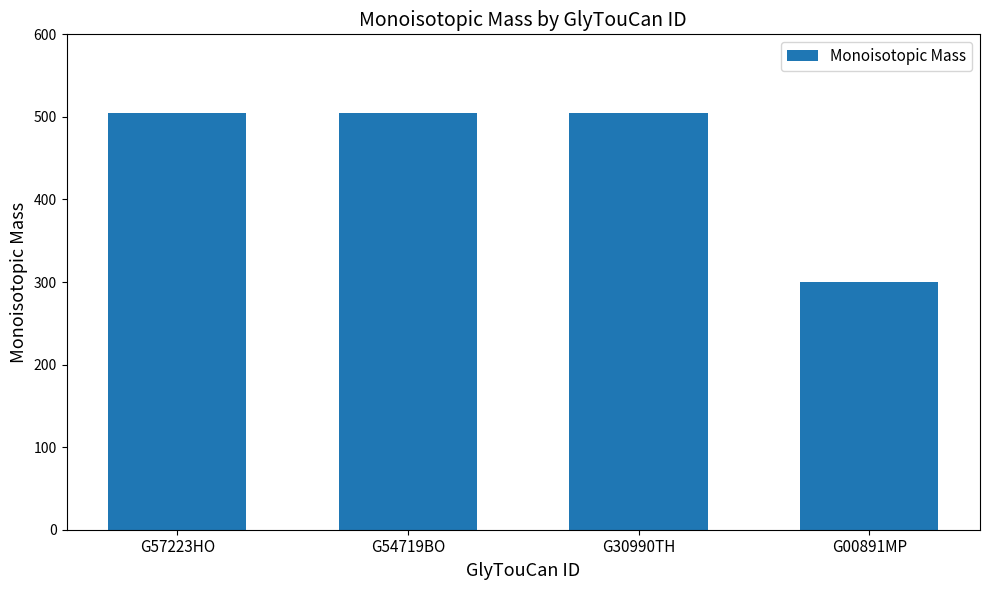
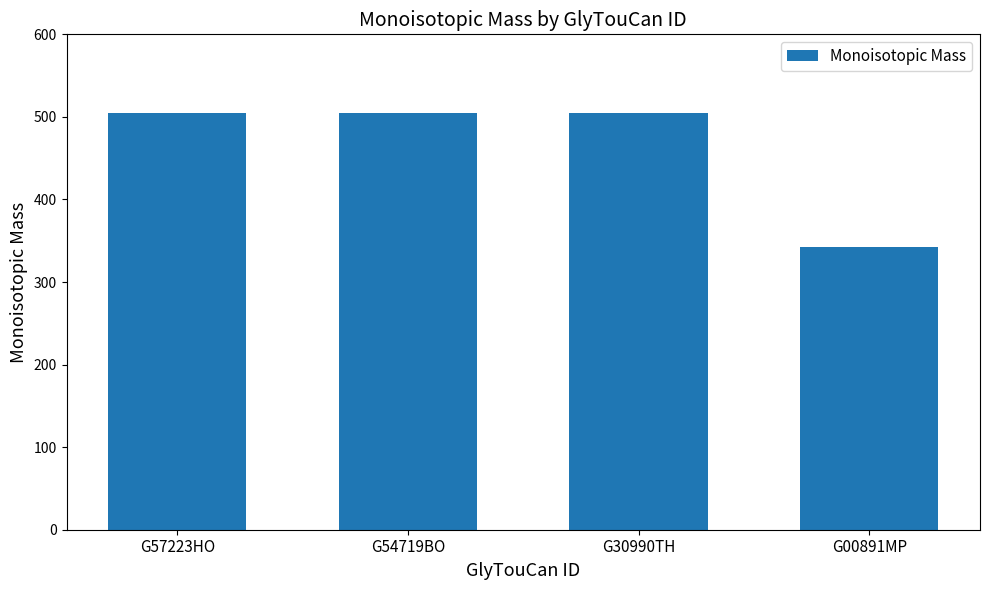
  {
    "G57223HO": 500,
    "G54719BO": 500,
    "G30990TH": 500,
-   "G00891MP": 300
+   "G00891MP": 340
  }
